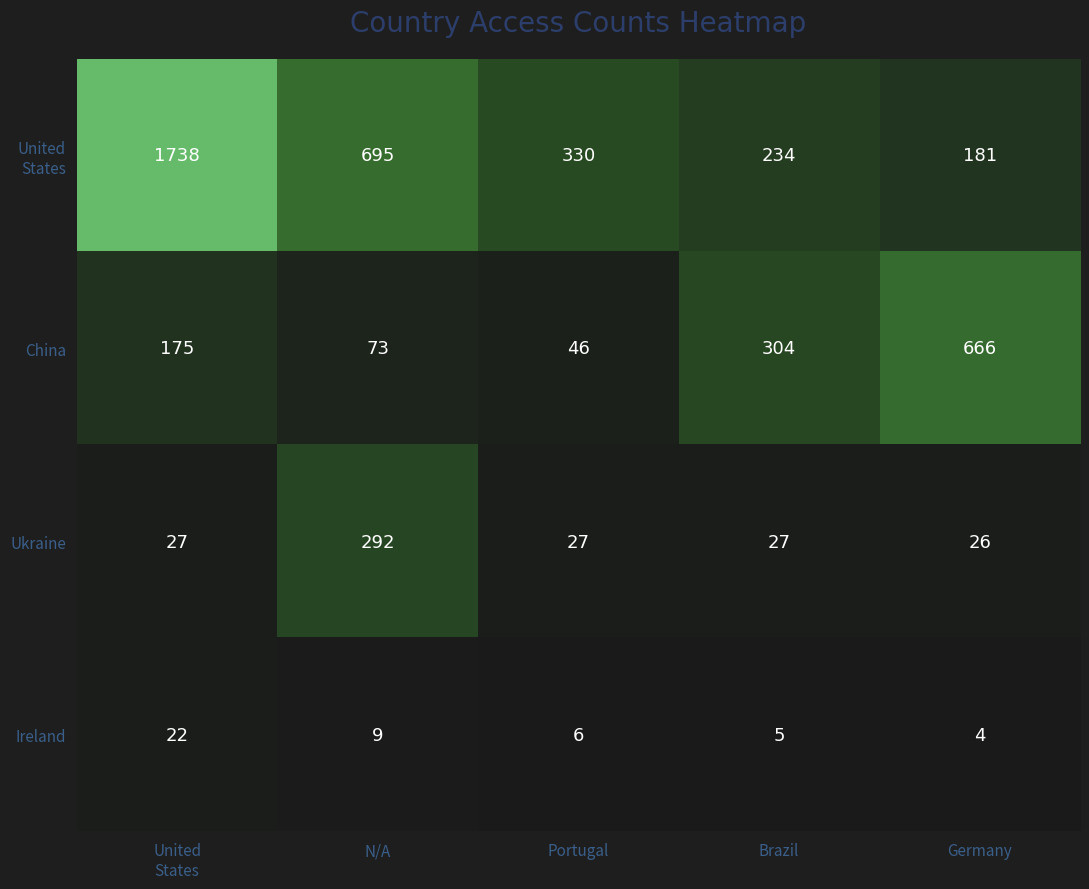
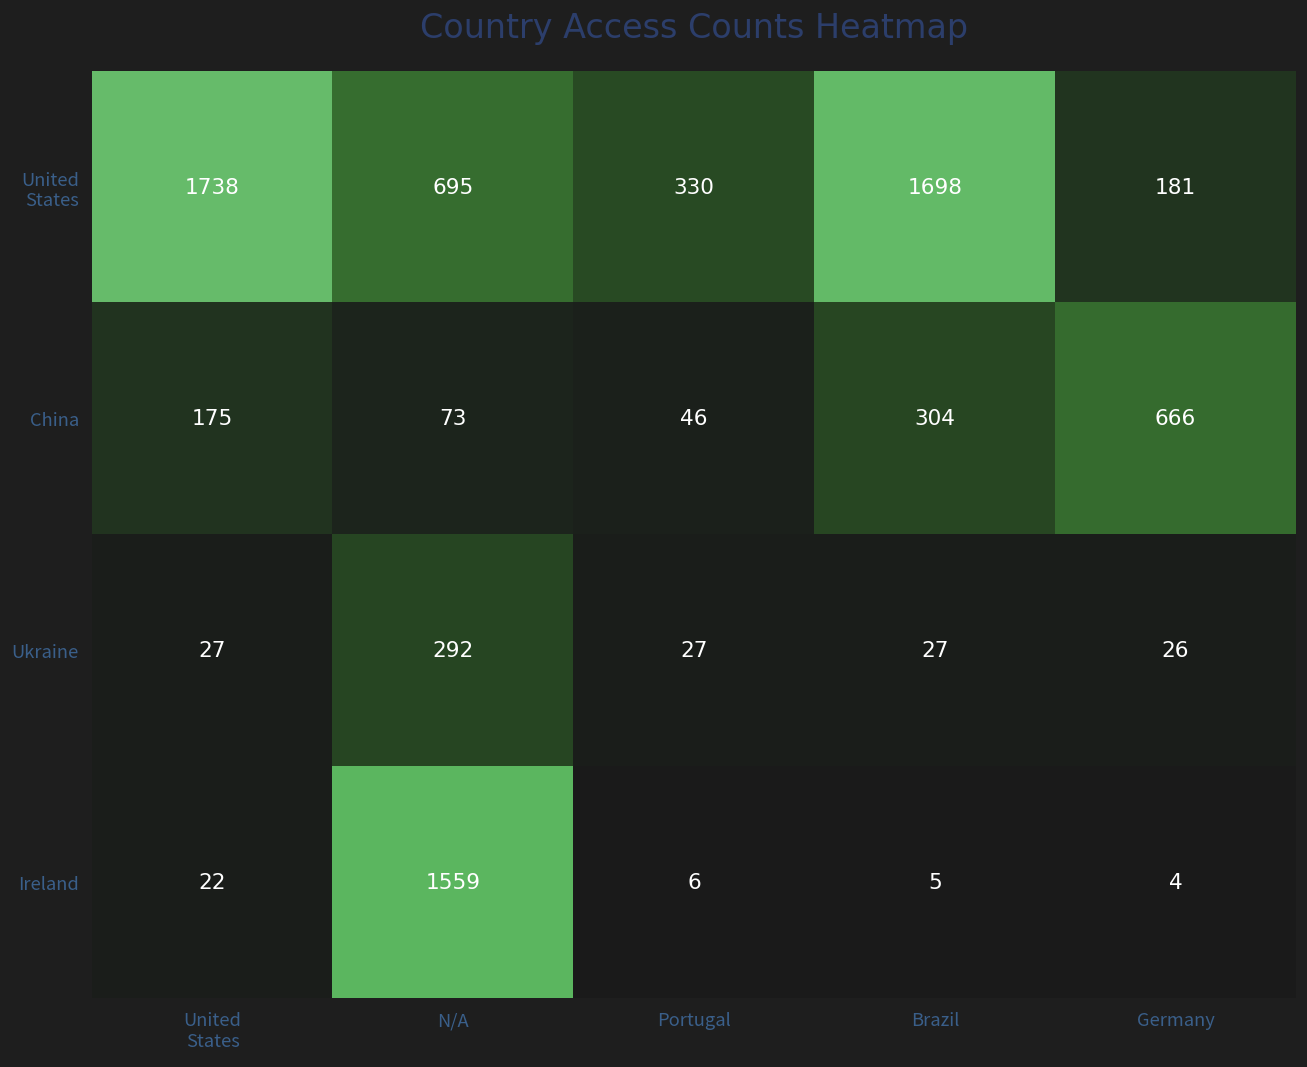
  {
    "United States": {
      "United States": 1738,
      "N/A": 695,
      "Portugal": 330,
-     "Brazil": 234,
+     "Brazil": 1698,
      "Germany": 181
    },
    "China": {
      "United States": 175,
      "N/A": 73,
      "Portugal": 46,
      "Brazil": 304,
      "Germany": 666
    },
    "Ukraine": {
      "United States": 27,
      "N/A": 292,
      "Portugal": 27,
      "Brazil": 27,
      "Germany": 26
    },
    "Ireland": {
      "United States": 22,
-     "N/A": 9,
+     "N/A": 1559,
      "Portugal": 6,
      "Brazil": 5,
      "Germany": 4
    }
  }
